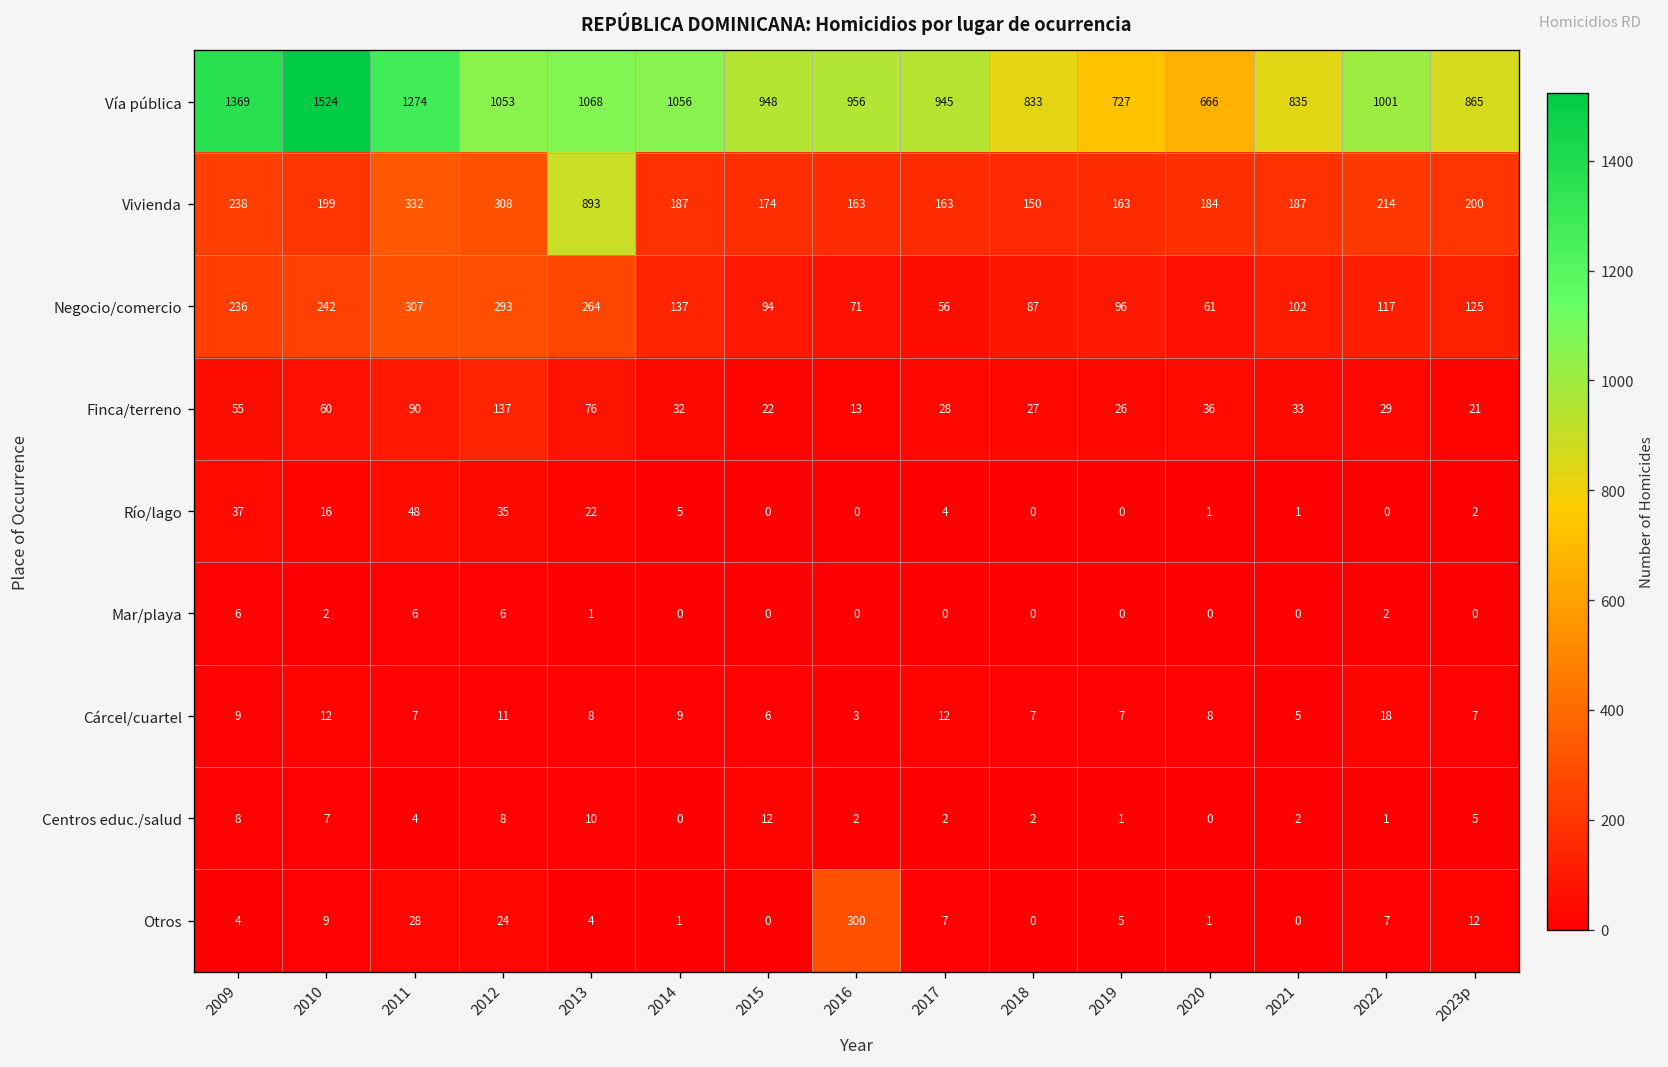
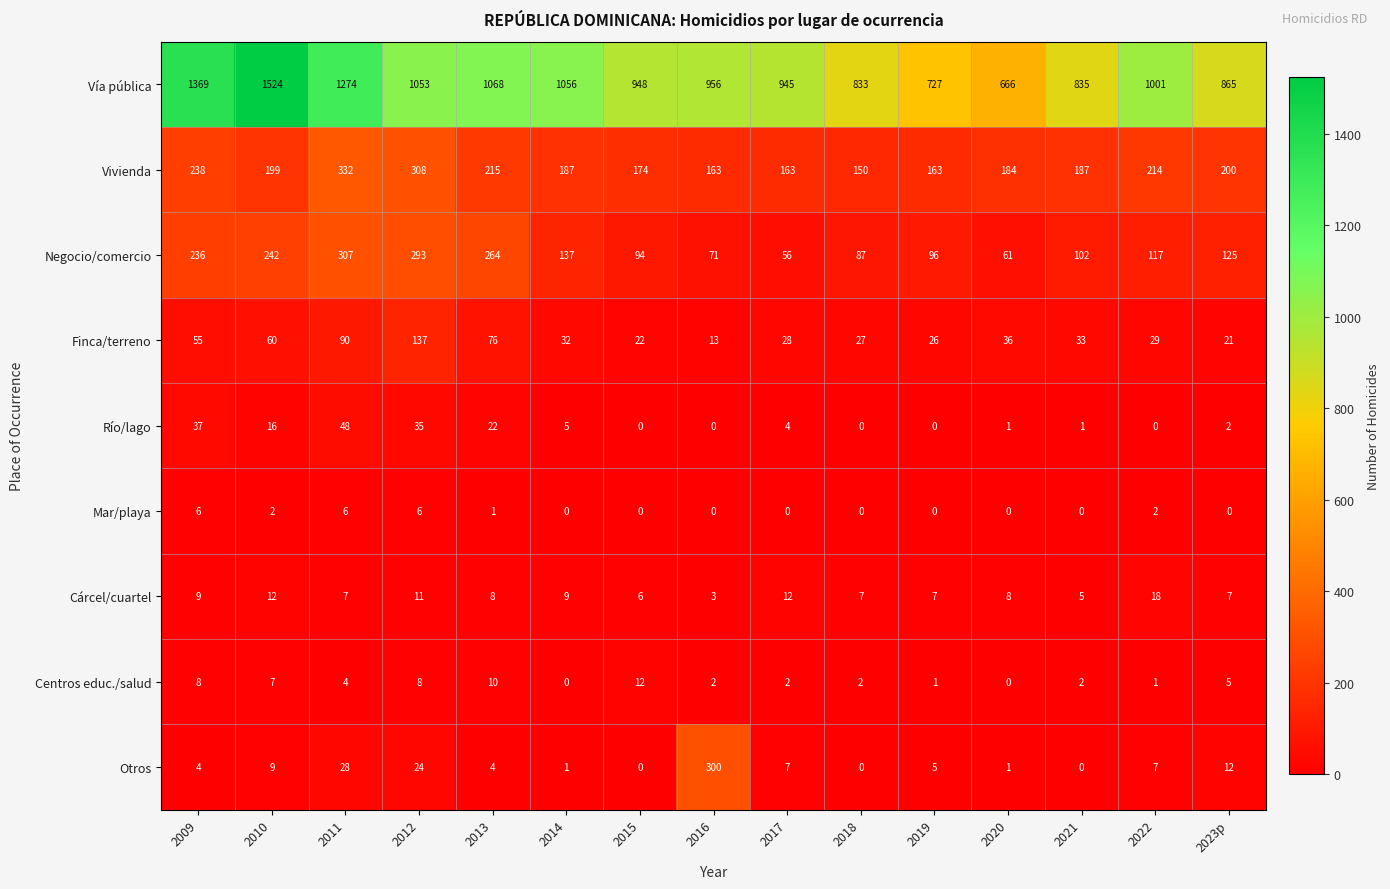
  {
    "Vía pública": {
      "2009": 1369,
      "2010": 1524,
      "2011": 1274,
      "2012": 1053,
      "2013": 1068,
      "2014": 1056,
      "2015": 948,
      "2016": 956,
      "2017": 945,
      "2018": 833,
      "2019": 727,
      "2020": 666,
      "2021": 835,
      "2022": 1001,
      "2023p": 865
    },
    "Vivienda": {
      "2009": 238,
      "2010": 199,
      "2011": 332,
      "2012": 308,
-     "2013": 893,
+     "2013": 215,
      "2014": 187,
      "2015": 174,
      "2016": 163,
      "2017": 163,
      "2018": 150,
      "2019": 163,
      "2020": 184,
      "2021": 187,
      "2022": 214,
      "2023p": 200
    },
    "Negocio/comercio": {
      "2009": 236,
      "2010": 242,
      "2011": 307,
      "2012": 293,
      "2013": 264,
      "2014": 137,
      "2015": 94,
      "2016": 71,
      "2017": 56,
      "2018": 87,
      "2019": 96,
      "2020": 61,
      "2021": 102,
      "2022": 117,
      "2023p": 125
    },
    "Finca/terreno": {
      "2009": 55,
      "2010": 60,
      "2011": 90,
      "2012": 137,
      "2013": 76,
      "2014": 32,
      "2015": 22,
      "2016": 13,
      "2017": 28,
      "2018": 27,
      "2019": 26,
      "2020": 36,
      "2021": 33,
      "2022": 29,
      "2023p": 21
    },
    "Río/lago": {
      "2009": 37,
      "2010": 16,
      "2011": 48,
      "2012": 35,
      "2013": 22,
      "2014": 5,
      "2015": 0,
      "2016": 0,
      "2017": 4,
      "2018": 0,
      "2019": 0,
      "2020": 1,
      "2021": 1,
      "2022": 0,
      "2023p": 2
    },
    "Mar/playa": {
      "2009": 6,
      "2010": 2,
      "2011": 6,
      "2012": 6,
      "2013": 1,
      "2014": 0,
      "2015": 0,
      "2016": 0,
      "2017": 0,
      "2018": 0,
      "2019": 0,
      "2020": 0,
      "2021": 0,
      "2022": 2,
      "2023p": 0
    },
    "Cárcel/cuartel": {
      "2009": 9,
      "2010": 12,
      "2011": 7,
      "2012": 11,
      "2013": 8,
      "2014": 9,
      "2015": 6,
      "2016": 3,
      "2017": 12,
      "2018": 7,
      "2019": 7,
      "2020": 8,
      "2021": 5,
      "2022": 18,
      "2023p": 7
    },
    "Centros educ./salud": {
      "2009": 8,
      "2010": 7,
      "2011": 4,
      "2012": 8,
      "2013": 10,
      "2014": 0,
      "2015": 12,
      "2016": 2,
      "2017": 2,
      "2018": 2,
      "2019": 1,
      "2020": 0,
      "2021": 2,
      "2022": 1,
      "2023p": 5
    },
    "Otros": {
      "2009": 4,
      "2010": 9,
      "2011": 28,
      "2012": 24,
      "2013": 4,
      "2014": 1,
      "2015": 0,
      "2016": 300,
      "2017": 7,
      "2018": 0,
      "2019": 5,
      "2020": 1,
      "2021": 0,
      "2022": 7,
      "2023p": 12
    }
  }
